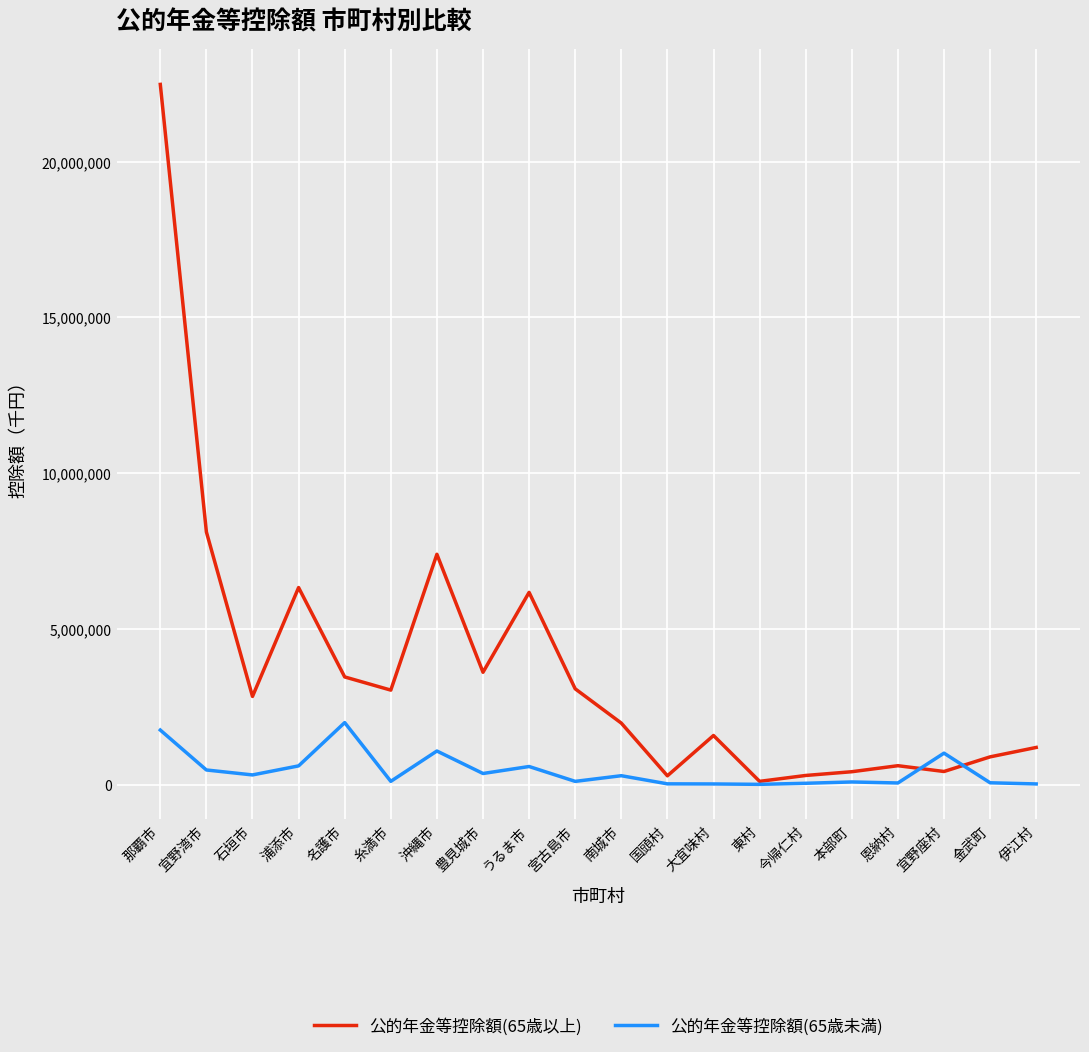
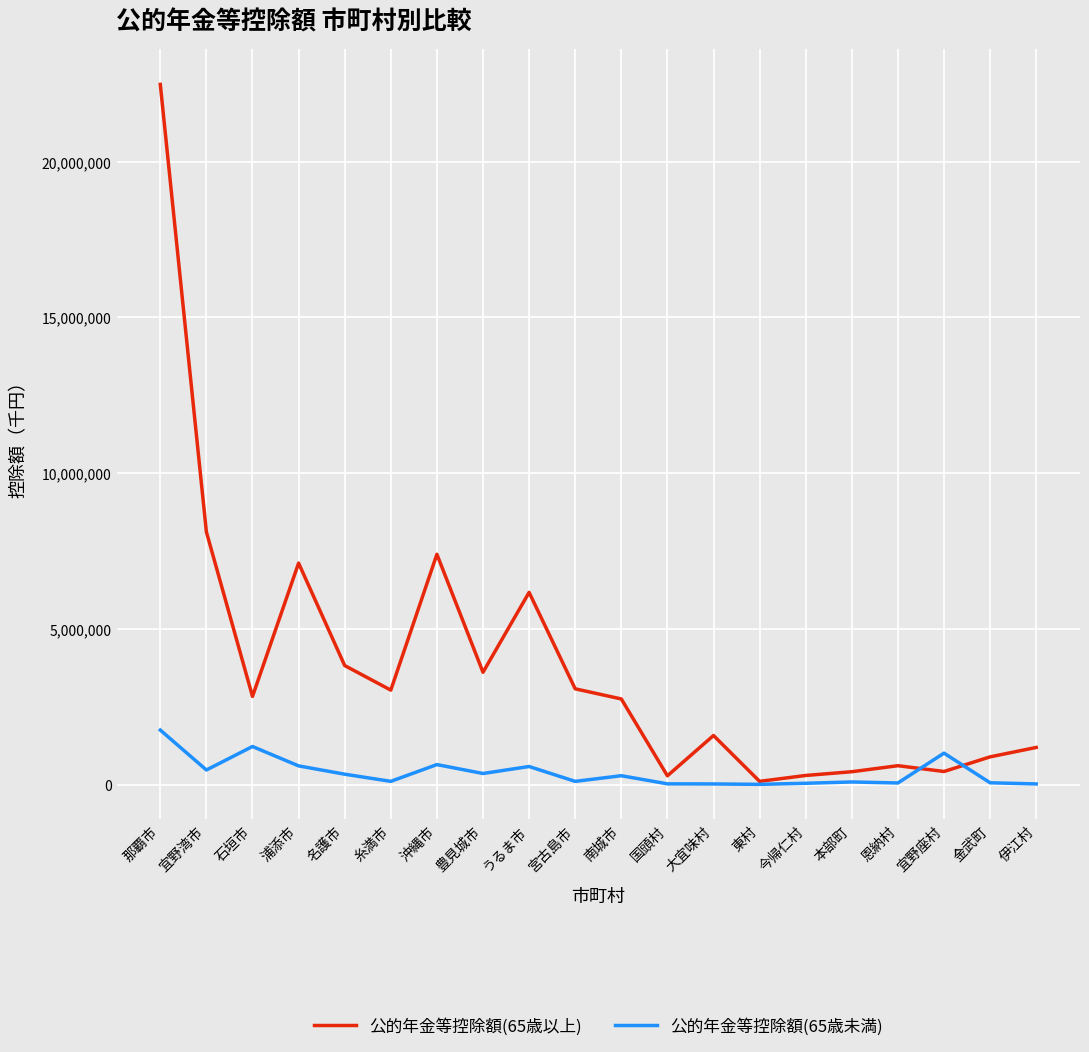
  {
    "公的年金等控除額(65歳以上)": {
      "那覇市": "22,500,000",
      "宜野湾市": "8,100,000",
      "石垣市": "2,800,000",
-     "浦添市": "6,300,000",
-     "名護市": "3,500,000",
+     "浦添市": "7,100,000",
+     "名護市": "3,800,000",
      "糸満市": "3,000,000",
      "沖縄市": "7,400,000",
      "豊見城市": "3,600,000",
      "うるま市": "6,200,000",
      "宮古島市": "3,100,000",
-     "南城市": "2,000,000",
+     "南城市": "2,800,000",
      "国頭村": "300,000",
      "大宜味村": "1,600,000",
      "東村": "100,000",
      "今帰仁村": "300,000",
      "本部町": "400,000",
      "恩納村": "600,000",
      "宜野座村": "400,000",
      "金武町": "900,000",
      "伊江村": "1,200,000"
    },
    "公的年金等控除額(65歳未満)": {
      "那覇市": "1,800,000",
      "宜野湾市": "500,000",
-     "石垣市": "300,000",
+     "石垣市": "1,200,000",
      "浦添市": "600,000",
-     "名護市": "2,000,000",
+     "名護市": "300,000",
      "糸満市": "100,000",
-     "沖縄市": "1,100,000",
+     "沖縄市": "600,000",
      "豊見城市": "400,000",
      "うるま市": "600,000",
      "宮古島市": "100,000",
      "南城市": "300,000",
      "国頭村": "0",
      "大宜味村": "0",
      "東村": "0",
      "今帰仁村": "0",
      "本部町": "100,000",
      "恩納村": "100,000",
      "宜野座村": "1,000,000",
      "金武町": "100,000",
      "伊江村": "0"
    }
  }
